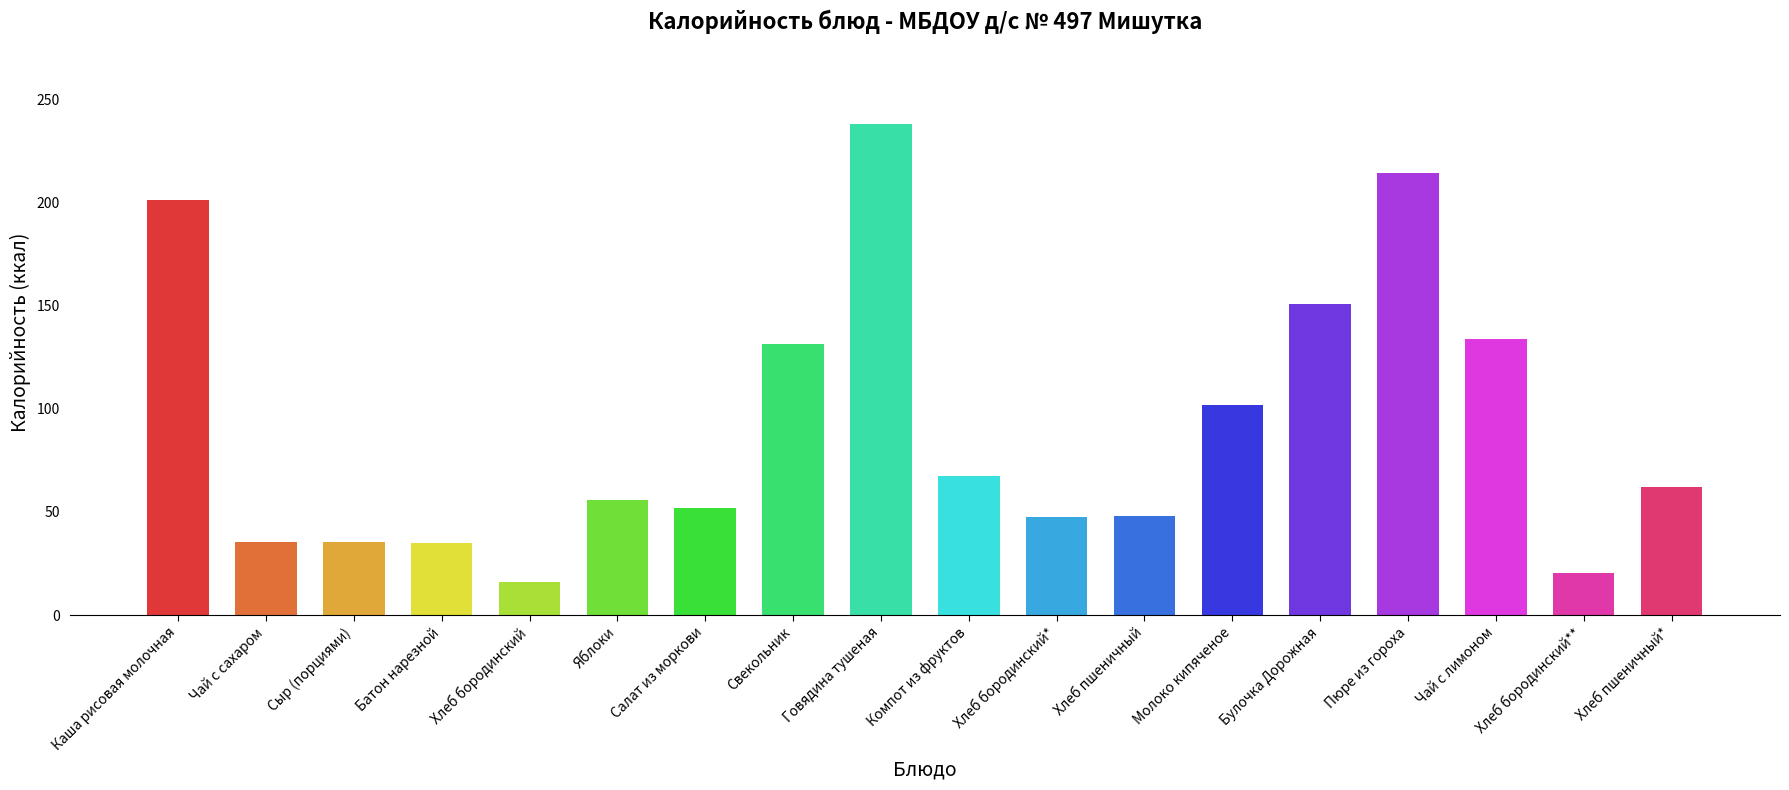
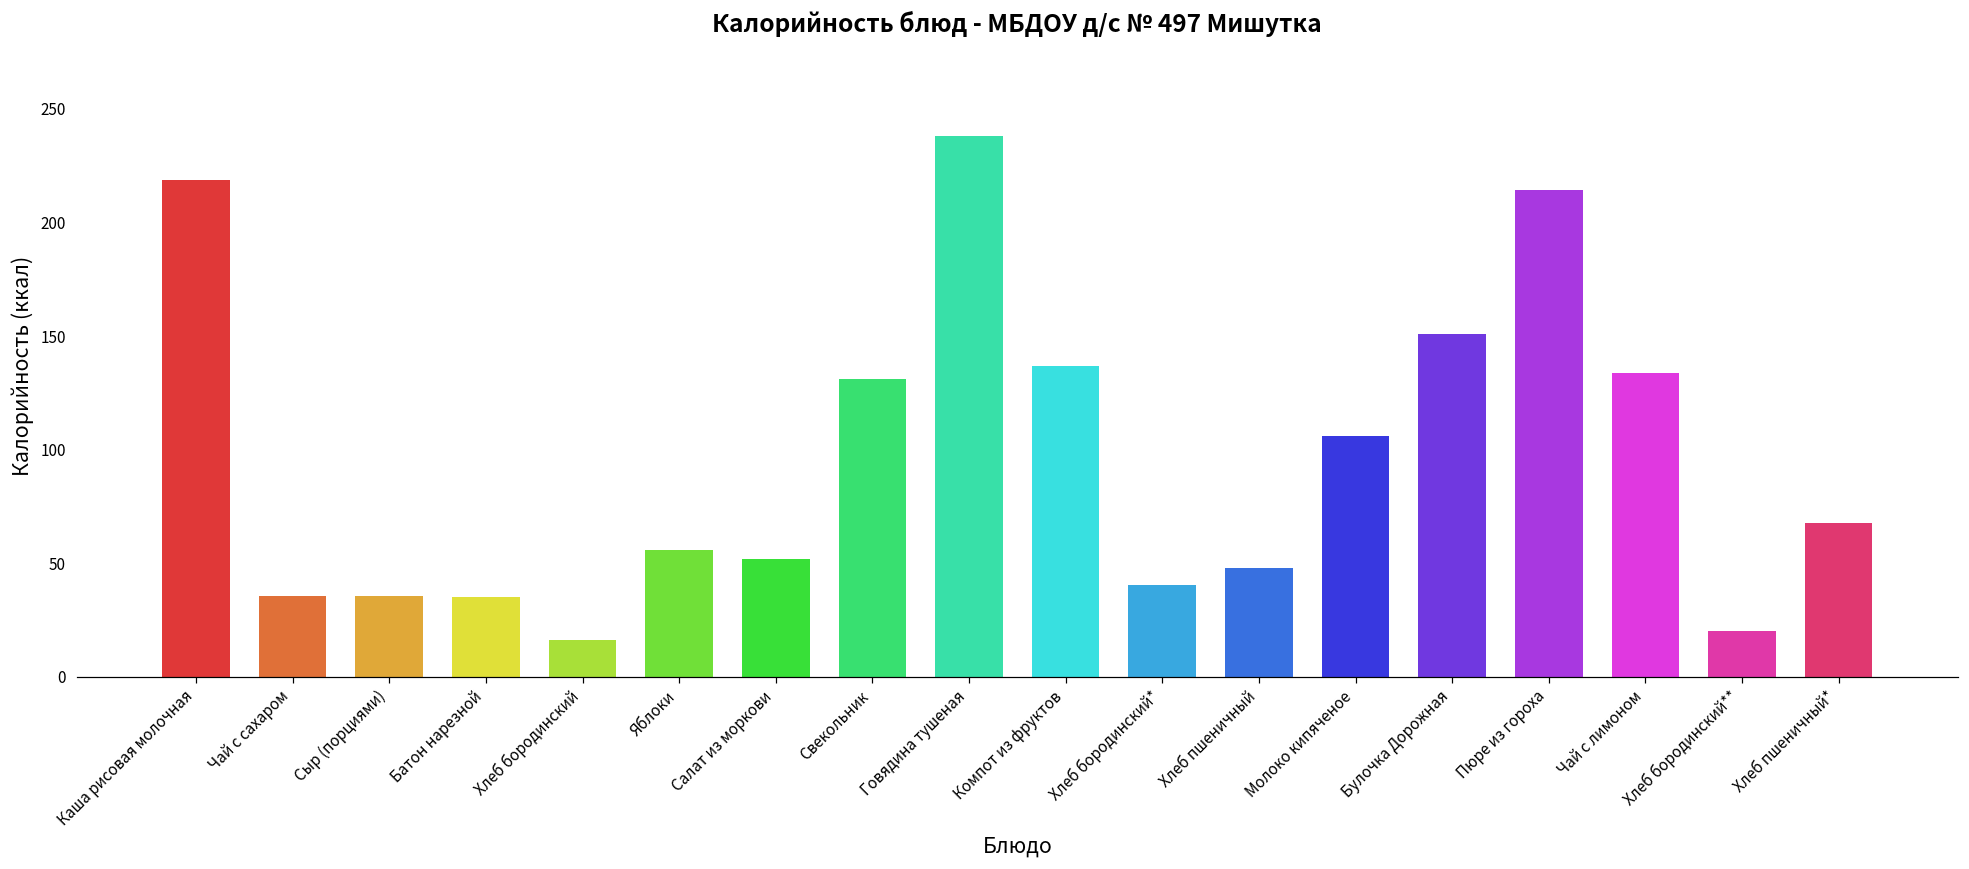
  {
-   "Каша рисовая молочная": 201,
+   "Каша рисовая молочная": 219,
    "Чай с сахаром": 36,
    "Сыр (порциями)": 35,
    "Батон нарезной": 35,
    "Хлеб бородинский": 16,
    "Яблоки": 56,
    "Салат из моркови": 52,
    "Свекольник": 131,
    "Говядина тушеная": 238,
-   "Компот из фруктов": 67,
-   "Хлеб бородинский*": 48,
+   "Компот из фруктов": 137,
+   "Хлеб бородинский*": 40,
    "Хлеб пшеничный": 48,
-   "Молоко кипяченое": 102,
+   "Молоко кипяченое": 106,
    "Булочка Дорожная": 151,
    "Пюре из гороха": 214,
    "Чай с лимоном": 134,
    "Хлеб бородинский**": 20,
-   "Хлеб пшеничный*": 62
+   "Хлеб пшеничный*": 68
  }
